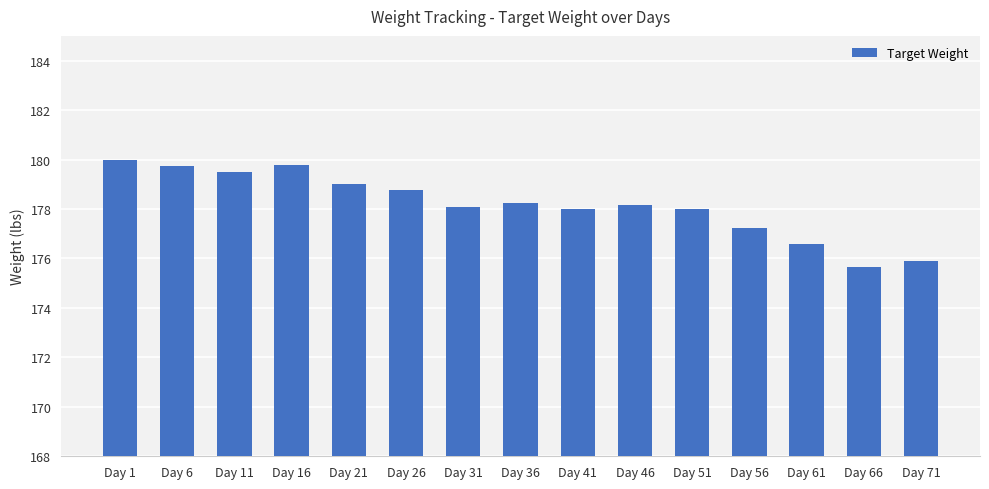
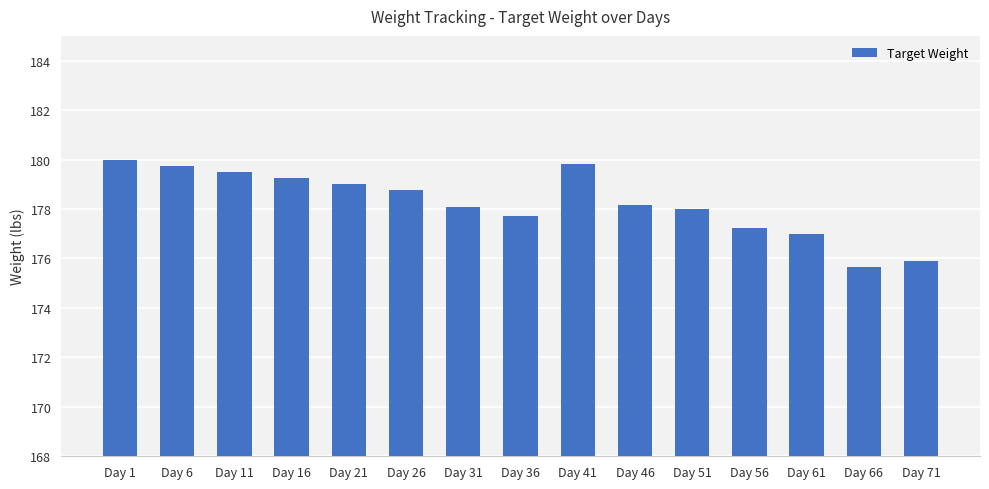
  {
    "Day 1": 180.0,
    "Day 6": 179.8,
    "Day 11": 179.5,
-   "Day 16": 179.8,
+   "Day 16": 179.3,
    "Day 21": 179.0,
    "Day 26": 178.8,
    "Day 31": 178.1,
-   "Day 36": 178.3,
-   "Day 41": 178.0,
+   "Day 36": 177.7,
+   "Day 41": 179.8,
    "Day 46": 178.2,
    "Day 51": 178.0,
    "Day 56": 177.3,
-   "Day 61": 176.6,
+   "Day 61": 177.0,
    "Day 66": 175.7,
    "Day 71": 175.9
  }
